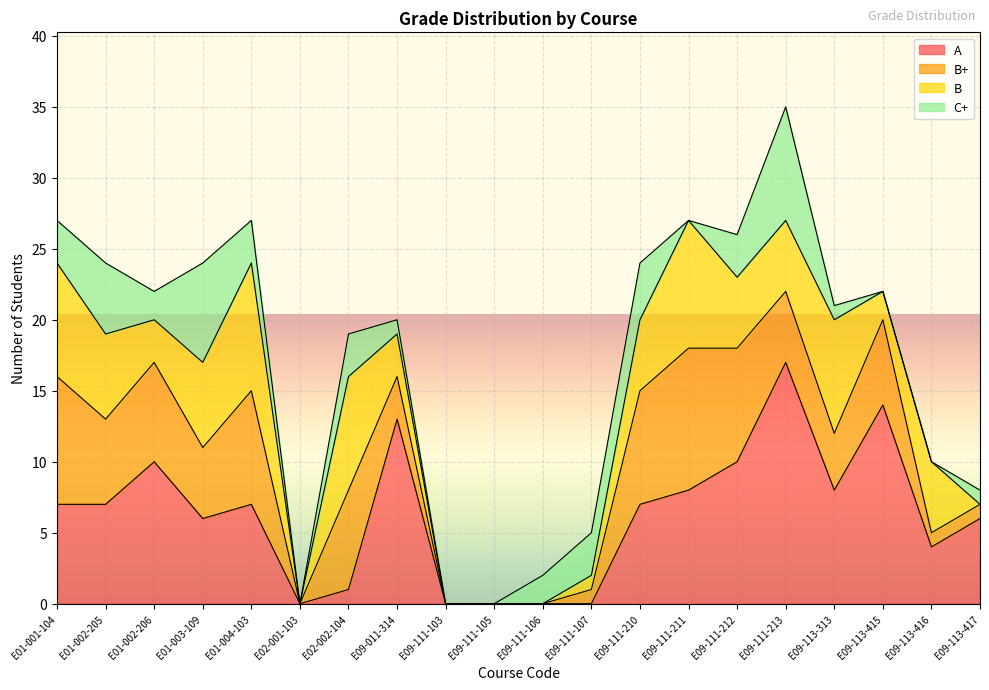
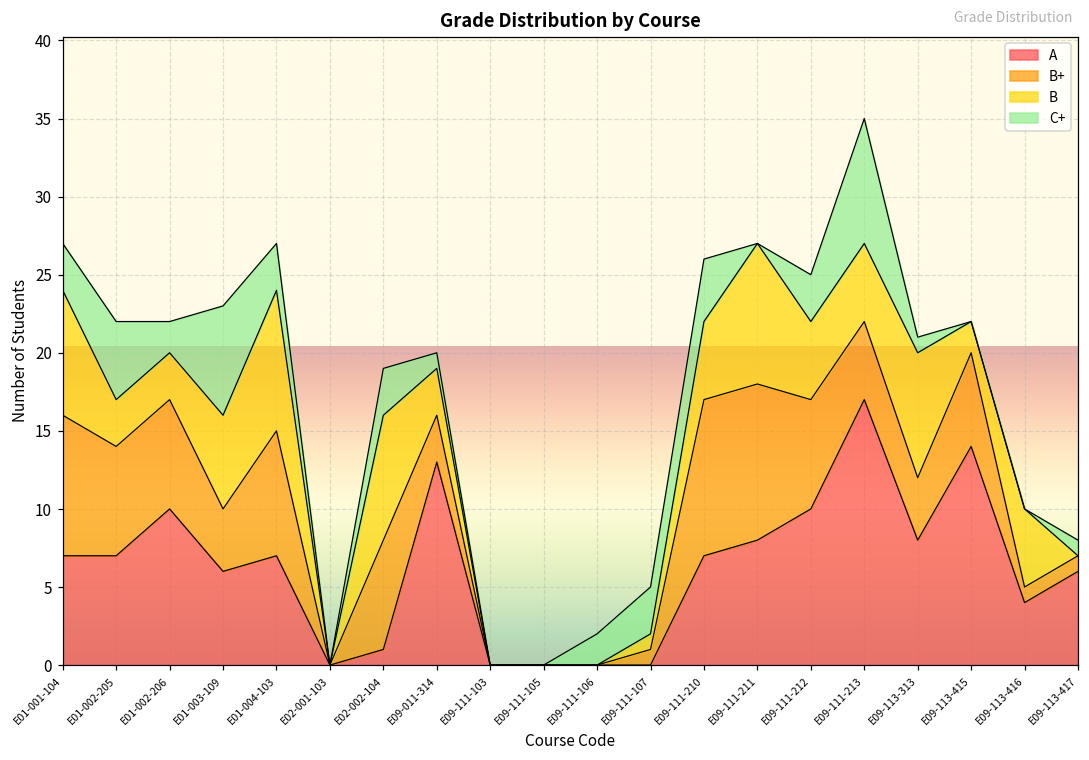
  {
    "A": {
      "E01-001-104": 7,
      "E01-002-205": 7,
      "E01-002-206": 10,
      "E01-003-109": 6,
      "E01-004-103": 7,
      "E02-002-104": 1,
      "E09-011-314": 13,
      "E09-111-107": 0,
      "E09-111-210": 7,
      "E09-111-211": 8,
      "E09-111-212": 10,
      "E09-111-213": 17,
      "E09-113-313": 8,
      "E09-113-415": 14,
      "E09-113-416": 4,
      "E09-113-417": 6
    },
    "B+": {
      "E01-001-104": 9,
-     "E01-002-205": 6,
+     "E01-002-205": 7,
      "E01-002-206": 7,
-     "E01-003-109": 5,
+     "E01-003-109": 4,
      "E01-004-103": 8,
      "E02-002-104": 7,
      "E09-011-314": 3,
      "E09-111-107": 1,
-     "E09-111-210": 8,
+     "E09-111-210": 10,
      "E09-111-211": 10,
-     "E09-111-212": 8,
+     "E09-111-212": 7,
      "E09-111-213": 5,
      "E09-113-313": 4,
      "E09-113-415": 6,
      "E09-113-416": 1
    },
    "B": {
      "E01-001-104": 8,
-     "E01-002-205": 6,
+     "E01-002-205": 3,
      "E01-002-206": 3,
      "E01-003-109": 6,
      "E01-004-103": 9,
      "E02-002-104": 8,
      "E09-011-314": 3,
      "E09-111-107": 1,
      "E09-111-210": 5,
      "E09-111-212": 5,
      "E09-111-213": 5,
      "E09-113-313": 8
    },
    "C+": {
      "E01-001-104": 3,
      "E01-002-205": 5,
      "E01-002-206": 2,
      "E01-003-109": 7,
      "E01-004-103": 3,
      "E02-002-104": 3,
      "E09-011-314": 1,
      "E09-111-106": 2,
      "E09-111-107": 3,
      "E09-111-210": 4,
      "E09-111-212": 3,
      "E09-111-213": 8,
      "E09-113-313": 1,
      "E09-113-417": 1
    }
  }
